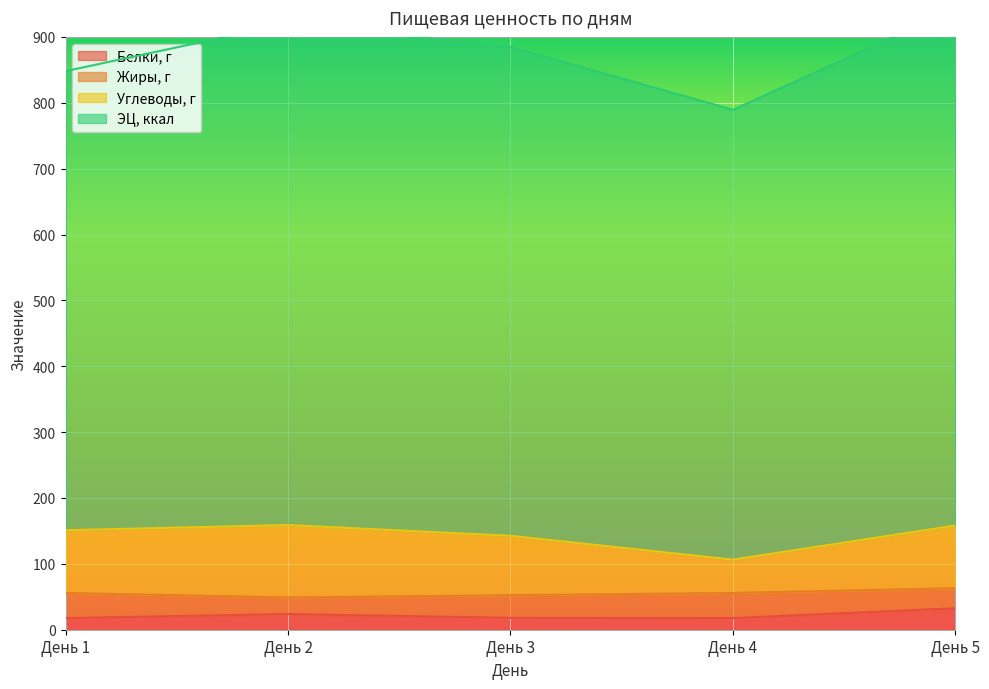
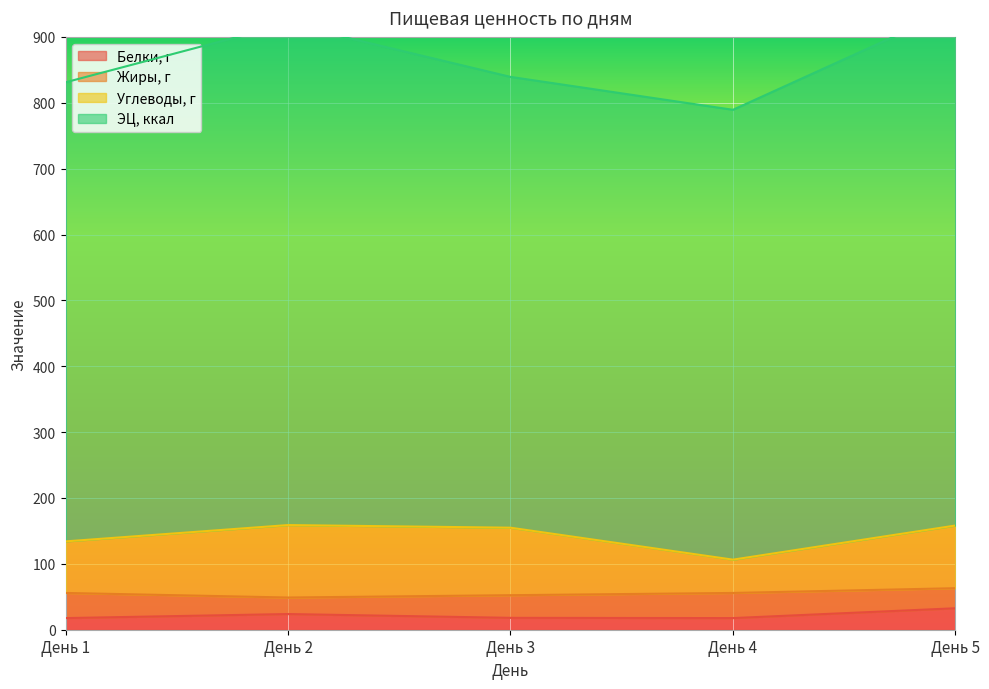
  {
    "Углеводы, г": {
-     "День 1": 100,
+     "День 1": 80,
      "День 2": 110,
-     "День 3": 90,
+     "День 3": 100,
      "День 4": 50,
      "День 5": 100
    },
    "ЭЦ, ккал": {
      "День 1": 700,
-     "День 3": 740,
+     "День 3": 680,
      "День 4": 680
    }
  }
